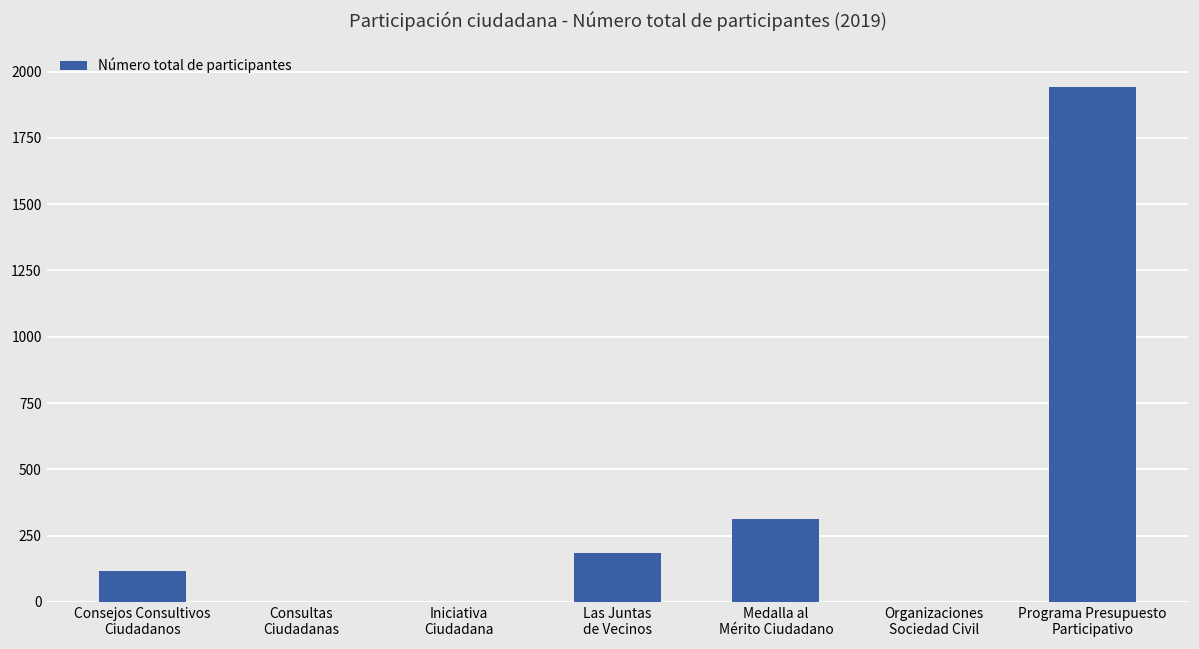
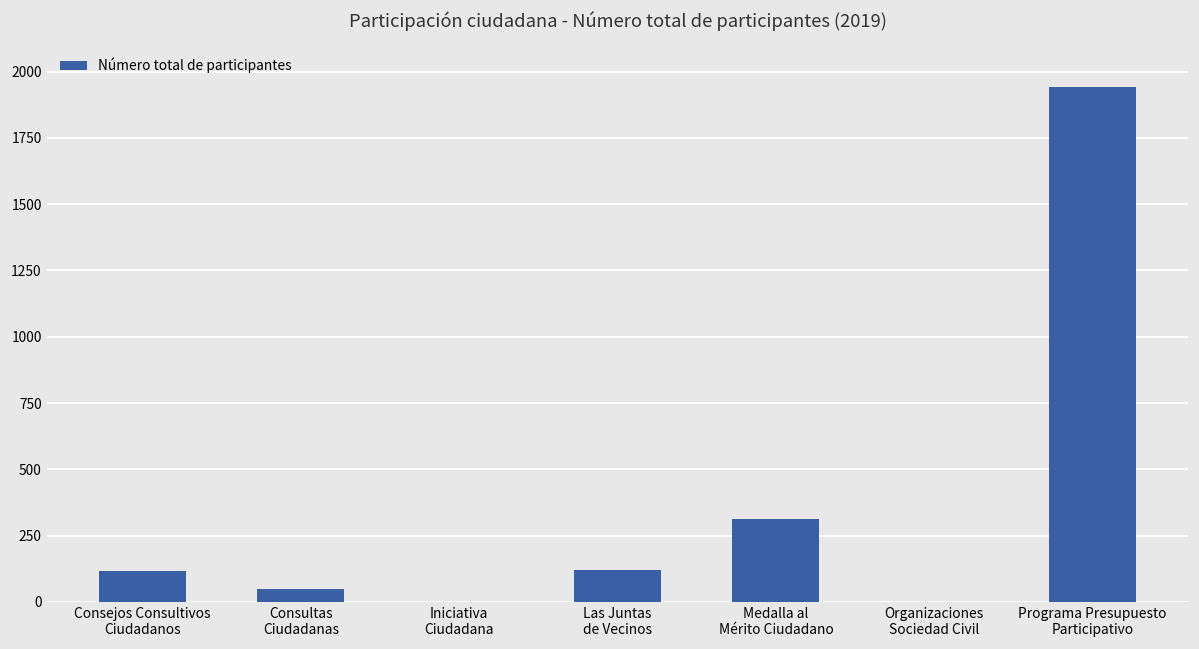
  {
    "Consejos Consultivos Ciudadanos": 120,
-   "Consultas Ciudadanas": 0,
+   "Consultas Ciudadanas": 50,
    "Iniciativa Ciudadana": 0,
-   "Las Juntas de Vecinos": 180,
+   "Las Juntas de Vecinos": 120,
    "Medalla al Mérito Ciudadano": 310,
    "Organizaciones Sociedad Civil": 0,
    "Programa Presupuesto Participativo": 1940
  }
